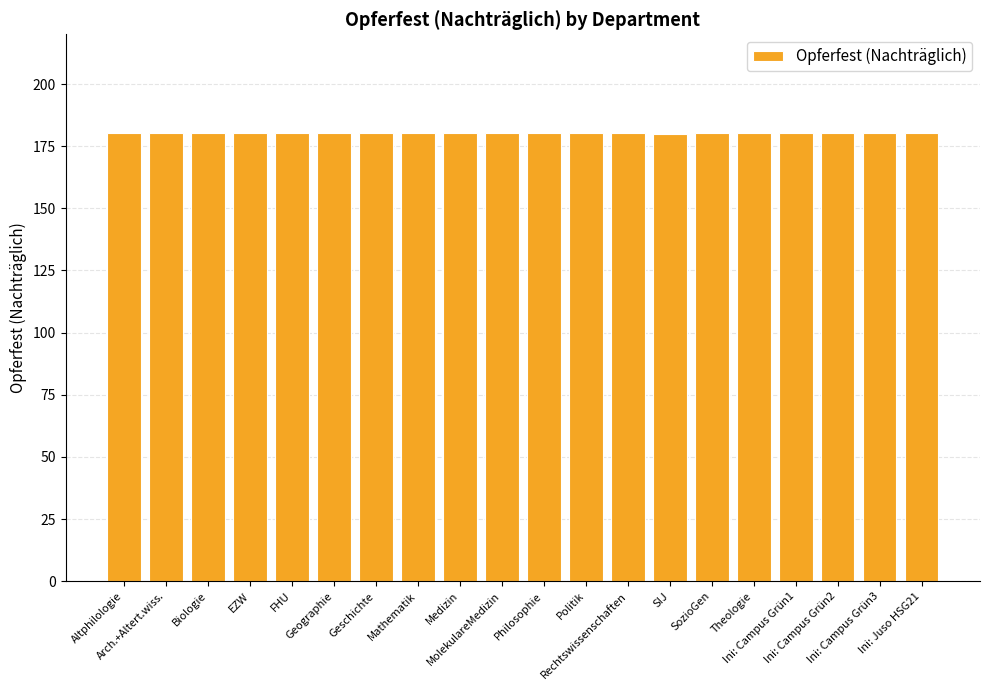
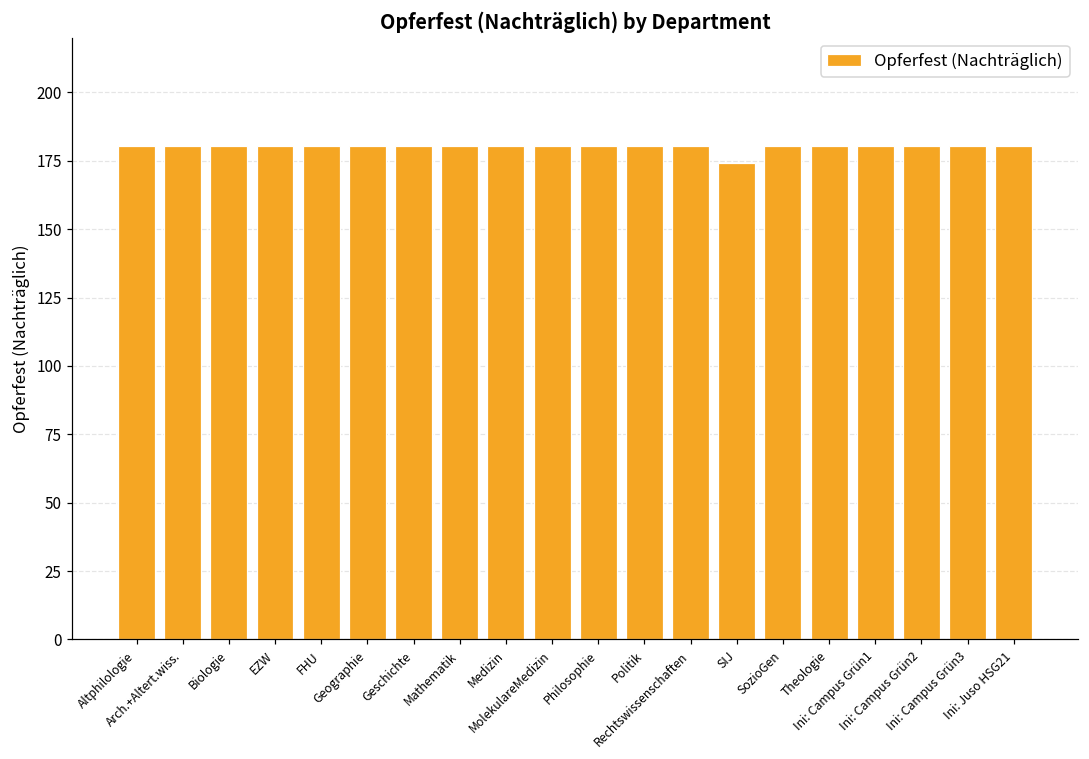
  {
    "Altphilologie": 180,
    "Arch.+Altert.wiss.": 180,
    "Biologie": 180,
    "EZW": 180,
    "FHU": 180,
    "Geographie": 180,
    "Geschichte": 180,
    "Mathematik": 180,
    "Medizin": 180,
    "MolekulareMedizin": 180,
    "Philosophie": 180,
    "Politik": 180,
    "Rechtswissenschaften": 180,
-   "SIJ": 180,
+   "SIJ": 174,
    "SozioGen": 180,
    "Theologie": 180,
    "Ini: Campus Grün1": 180,
    "Ini: Campus Grün2": 180,
    "Ini: Campus Grün3": 180,
    "Ini: Juso HSG21": 180
  }
